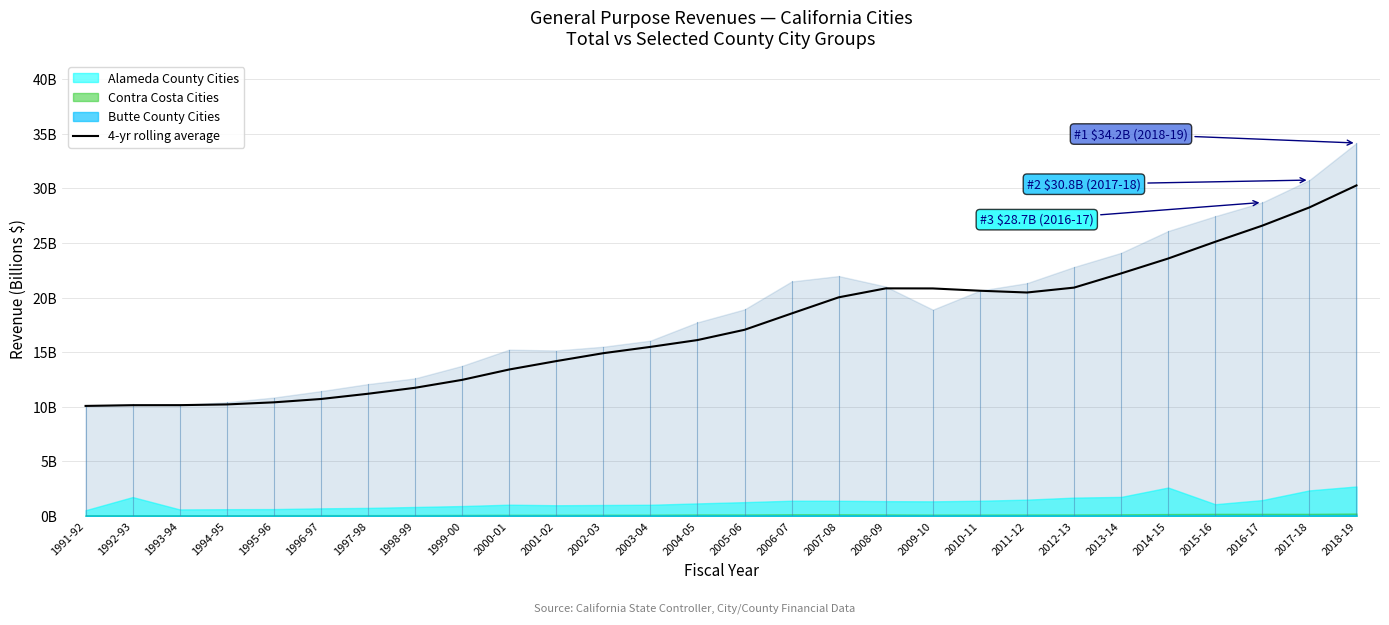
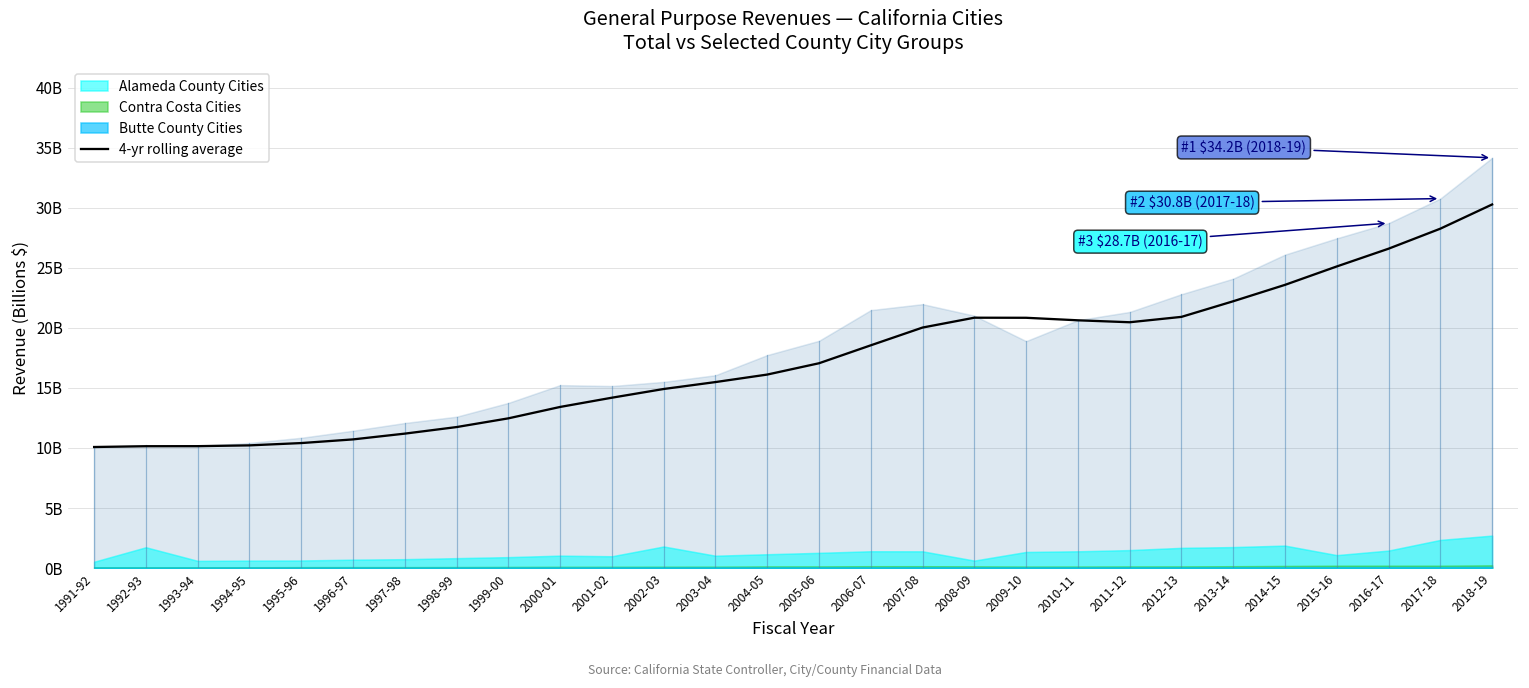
  {
    "Alameda County Cities": {
      "1991-92": 500000000,
      "1992-93": 1700000000,
      "1993-94": 600000000,
      "1994-95": 600000000,
      "1995-96": 600000000,
      "1996-97": 700000000,
      "1997-98": 700000000,
      "1998-99": 800000000,
      "1999-00": 900000000,
      "2000-01": 1000000000,
      "2001-02": 1000000000,
-     "2002-03": 1000000000,
+     "2002-03": 1800000000,
      "2003-04": 1000000000,
      "2004-05": 1100000000,
      "2005-06": 1300000000,
      "2006-07": 1400000000,
      "2007-08": 1400000000,
-     "2008-09": 1400000000,
+     "2008-09": 600000000,
      "2009-10": 1300000000,
      "2010-11": 1400000000,
      "2011-12": 1500000000,
      "2012-13": 1700000000,
      "2013-14": 1700000000,
-     "2014-15": 2600000000,
+     "2014-15": 1900000000,
      "2015-16": 1100000000,
      "2016-17": 1500000000,
      "2017-18": 2300000000,
      "2018-19": 2700000000
    },
    "4-yr rolling average": {
      "1995-96": 10400000000,
      "1996-97": 10700000000,
      "1997-98": 11200000000,
      "1998-99": 11700000000,
      "1999-00": 12500000000,
      "2000-01": 13400000000,
      "2001-02": 14200000000,
      "2002-03": 14900000000,
      "2003-04": 15500000000,
      "2004-05": 16100000000,
      "2005-06": 17100000000,
      "2006-07": 18500000000,
      "2007-08": 20000000000,
      "2009-10": 20800000000,
      "2011-12": 20500000000,
      "2012-13": 20900000000,
      "2013-14": 22200000000,
      "2014-15": 23600000000,
      "2015-16": 25100000000,
      "2016-17": 26600000000,
      "2017-18": 28300000000,
      "2018-19": 30300000000
    }
  }
